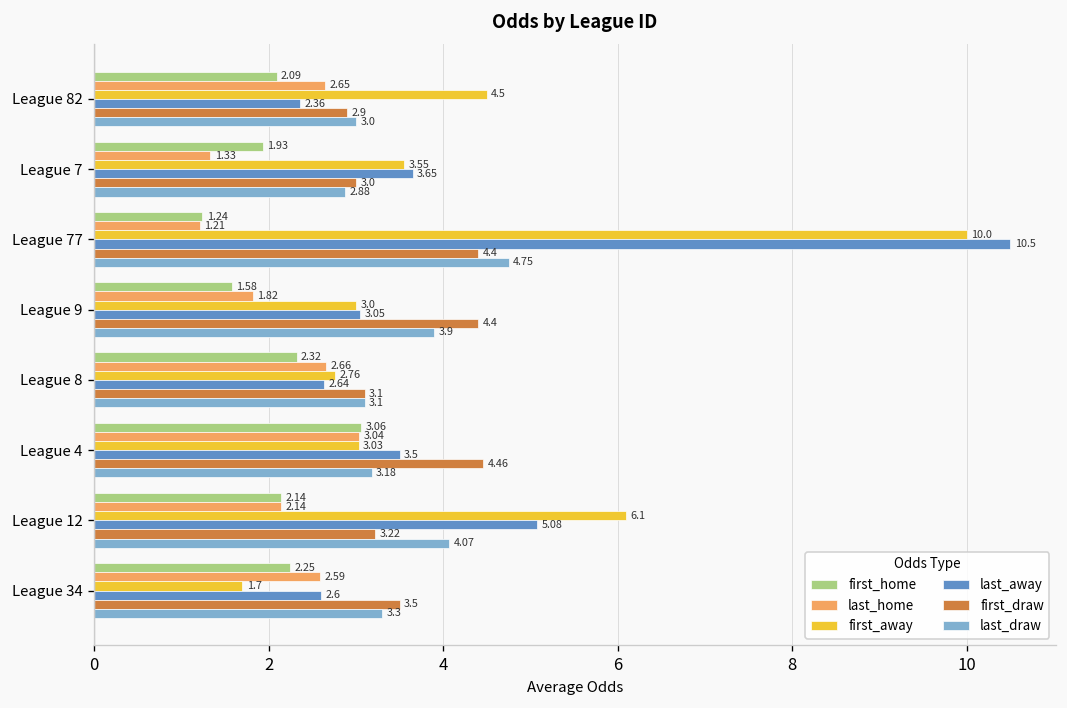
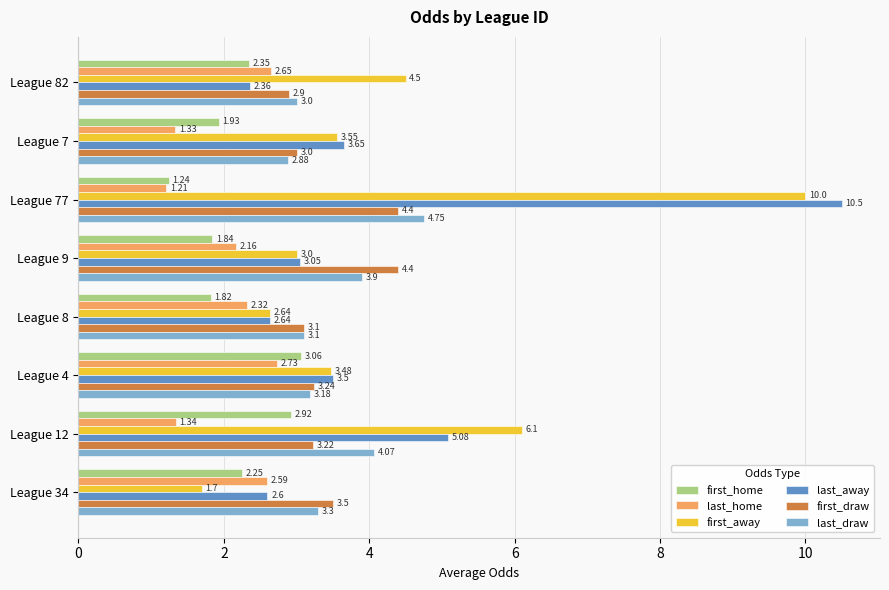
  {
    "first_home": {
-     "League 82": 2.09,
+     "League 82": 2.35,
      "League 7": 1.93,
      "League 77": 1.24,
-     "League 9": 1.58,
-     "League 8": 2.32,
+     "League 9": 1.84,
+     "League 8": 1.82,
      "League 4": 3.06,
-     "League 12": 2.14,
+     "League 12": 2.92,
      "League 34": 2.25
    },
    "last_home": {
      "League 82": 2.65,
      "League 7": 1.33,
      "League 77": 1.21,
-     "League 9": 1.82,
-     "League 8": 2.66,
-     "League 4": 3.04,
-     "League 12": 2.14,
+     "League 9": 2.16,
+     "League 8": 2.32,
+     "League 4": 2.73,
+     "League 12": 1.34,
      "League 34": 2.59
    },
    "first_away": {
      "League 82": 4.5,
      "League 7": 3.55,
      "League 77": 10.0,
      "League 9": 3.0,
-     "League 8": 2.76,
-     "League 4": 3.03,
+     "League 8": 2.64,
+     "League 4": 3.48,
      "League 12": 6.1,
      "League 34": 1.7
    },
    "first_draw": {
      "League 82": 2.9,
      "League 7": 3.0,
      "League 77": 4.4,
      "League 9": 4.4,
-     "League 4": 4.46,
+     "League 4": 3.24,
      "League 12": 3.22,
      "League 34": 3.5
    }
  }
